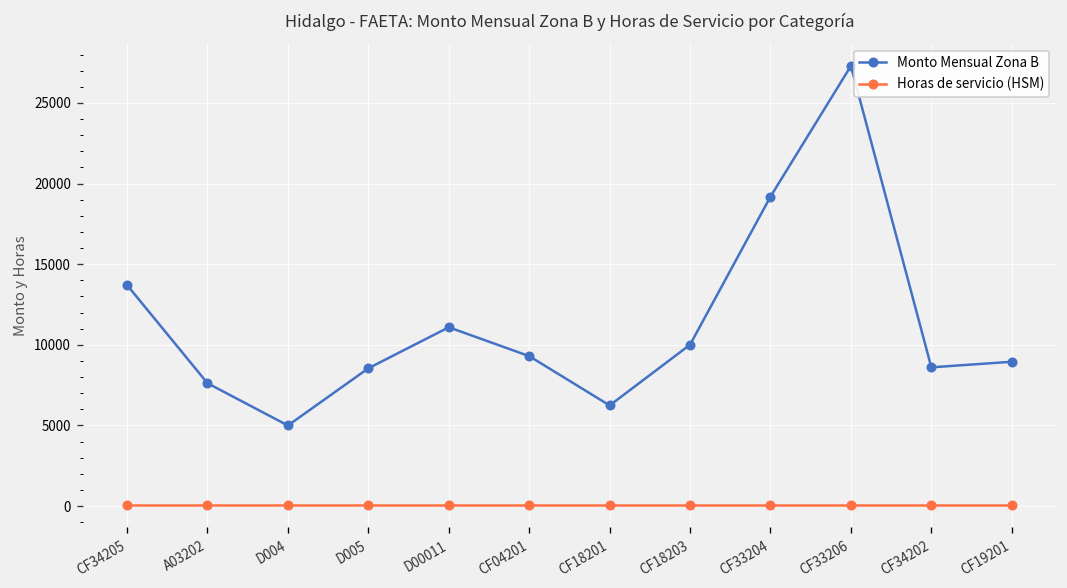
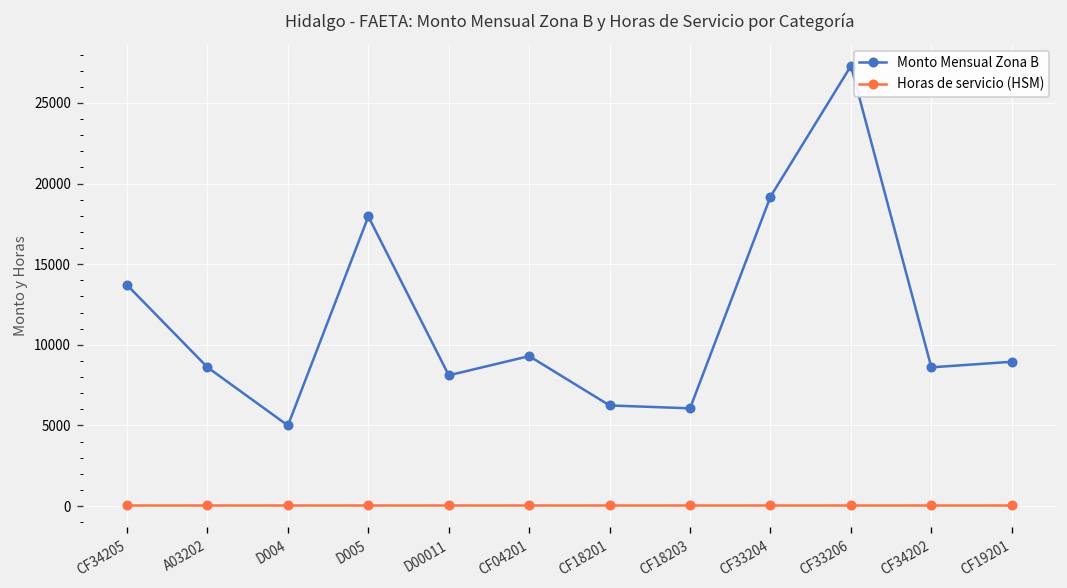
  {
    "Monto Mensual Zona B": {
      "CF34205": 13700,
-     "A03202": 7600,
+     "A03202": 8600,
      "D004": 5000,
-     "D005": 8500,
-     "D00011": 11100,
+     "D005": 18000,
+     "D00011": 8100,
      "CF04201": 9300,
      "CF18201": 6200,
-     "CF18203": 10000,
+     "CF18203": 6100,
      "CF33204": 19200,
      "CF33206": 27300,
      "CF34202": 8600,
      "CF19201": 9000
    },
    "Horas de servicio (HSM)": {
      "CF34205": 0,
      "A03202": 0,
      "D004": 0,
      "D005": 0,
      "D00011": 0,
      "CF04201": 0,
      "CF18201": 0,
      "CF18203": 0,
      "CF33204": 0,
      "CF33206": 0,
      "CF34202": 0,
      "CF19201": 0
    }
  }
